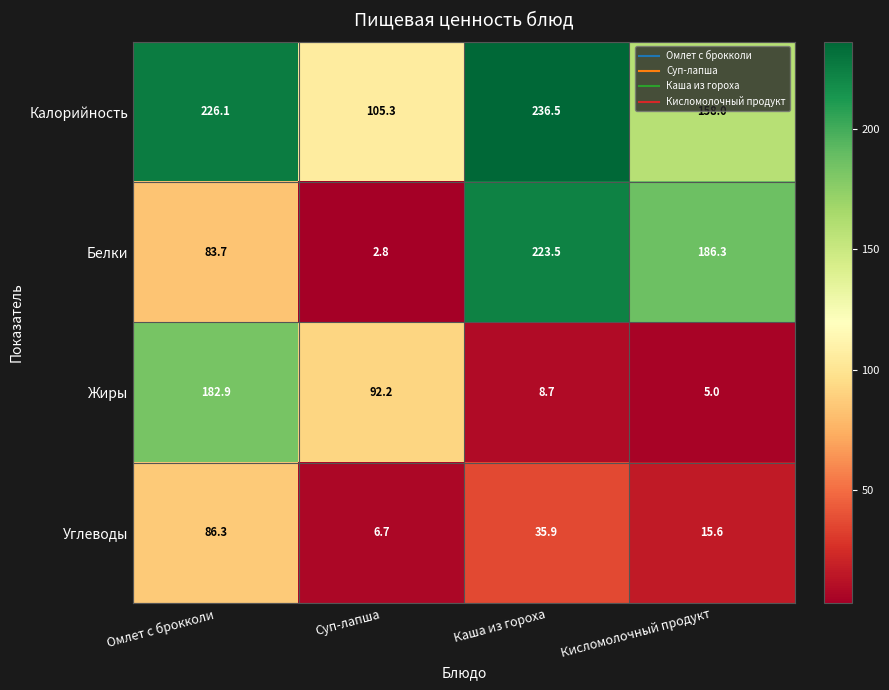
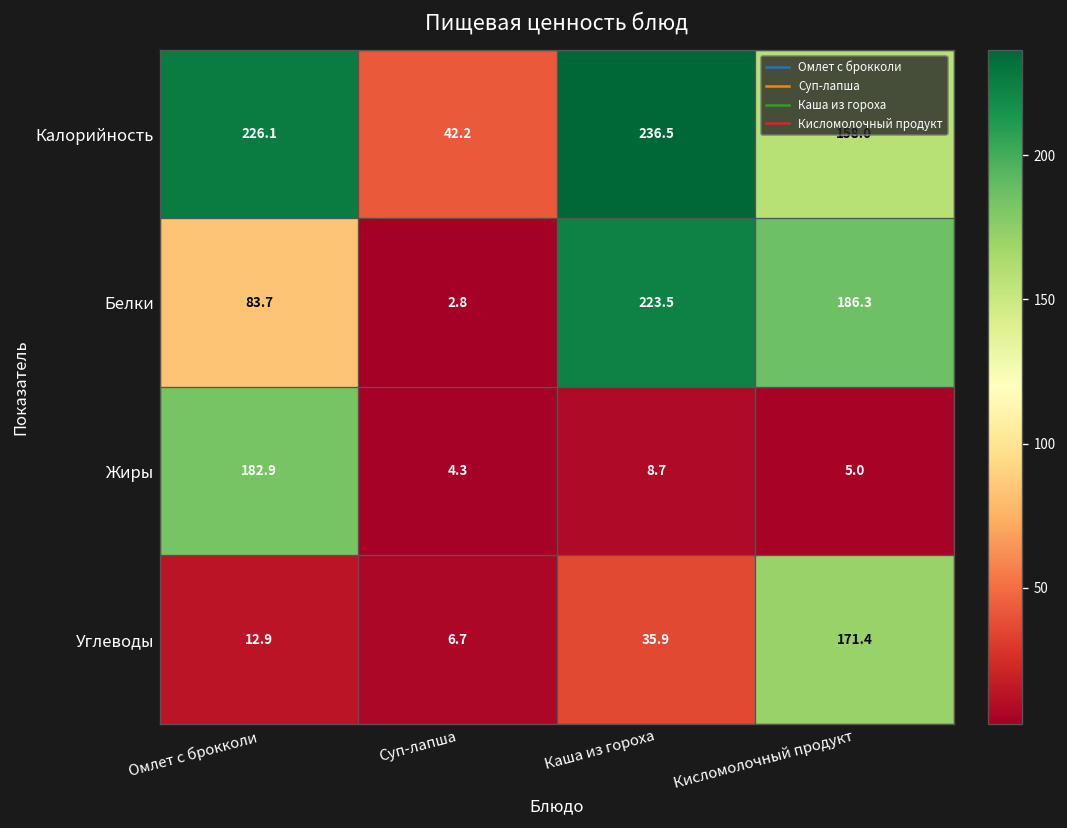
  {
    "Калорийность": {
      "Омлет с брокколи": 226.1,
-     "Суп-лапша": 105.3,
+     "Суп-лапша": 42.2,
      "Каша из гороха": 236.5
    },
    "Белки": {
      "Омлет с брокколи": 83.7,
      "Суп-лапша": 2.8,
      "Каша из гороха": 223.5,
      "Кисломолочный продукт": 186.3
    },
    "Жиры": {
      "Омлет с брокколи": 182.9,
-     "Суп-лапша": 92.2,
+     "Суп-лапша": 4.3,
      "Каша из гороха": 8.7,
      "Кисломолочный продукт": 5.0
    },
    "Углеводы": {
-     "Омлет с брокколи": 86.3,
+     "Омлет с брокколи": 12.9,
      "Суп-лапша": 6.7,
      "Каша из гороха": 35.9,
-     "Кисломолочный продукт": 15.6
+     "Кисломолочный продукт": 171.4
    }
  }
